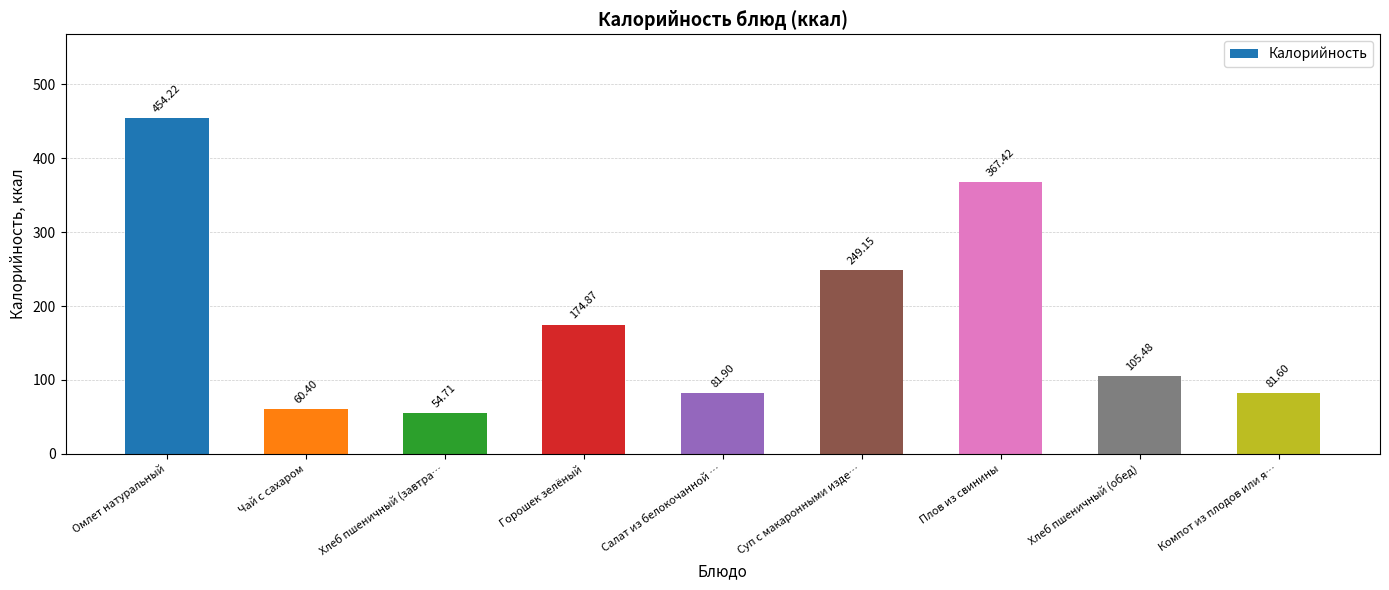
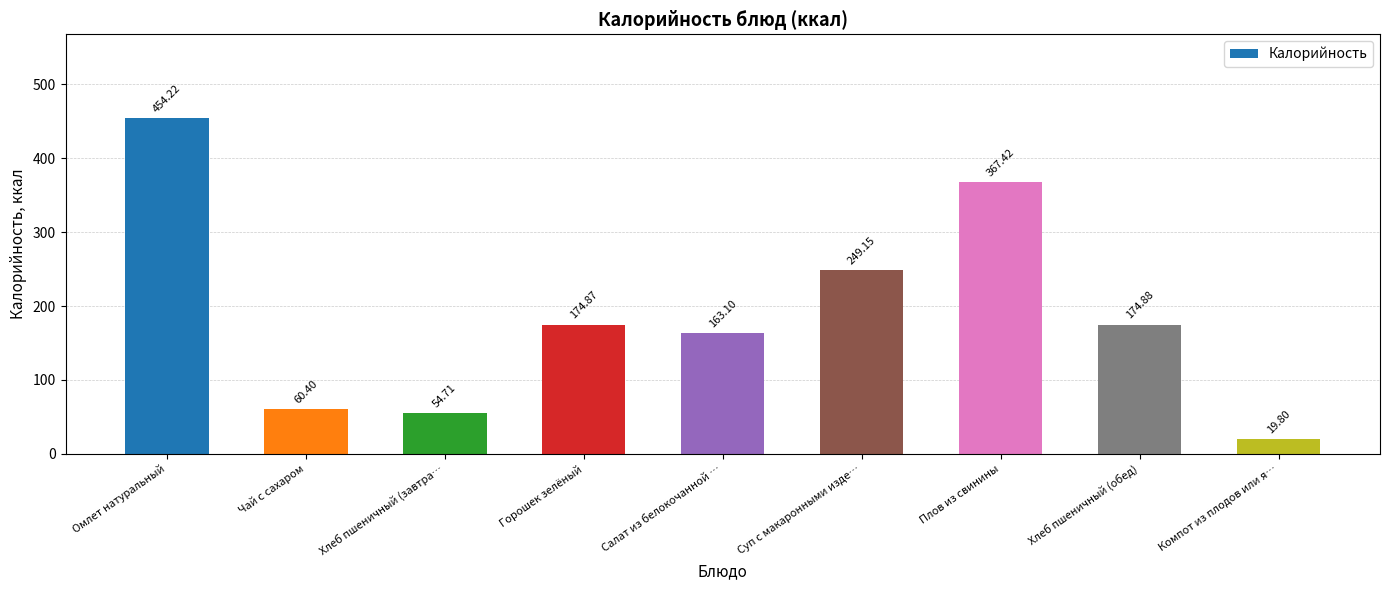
  {
    "Омлет натуральный": 454.22,
    "Чай с сахаром": 60.40,
    "Хлеб пшеничный (завтра…": 54.71,
    "Горошек зелёный": 174.87,
-   "Салат из белокочанной …": 81.90,
+   "Салат из белокочанной …": 163.10,
    "Суп с макаронными изде…": 249.15,
    "Плов из свинины": 367.42,
-   "Хлеб пшеничный (обед)": 105.48,
-   "Компот из плодов или я…": 81.60
+   "Хлеб пшеничный (обед)": 174.88,
+   "Компот из плодов или я…": 19.80
  }
